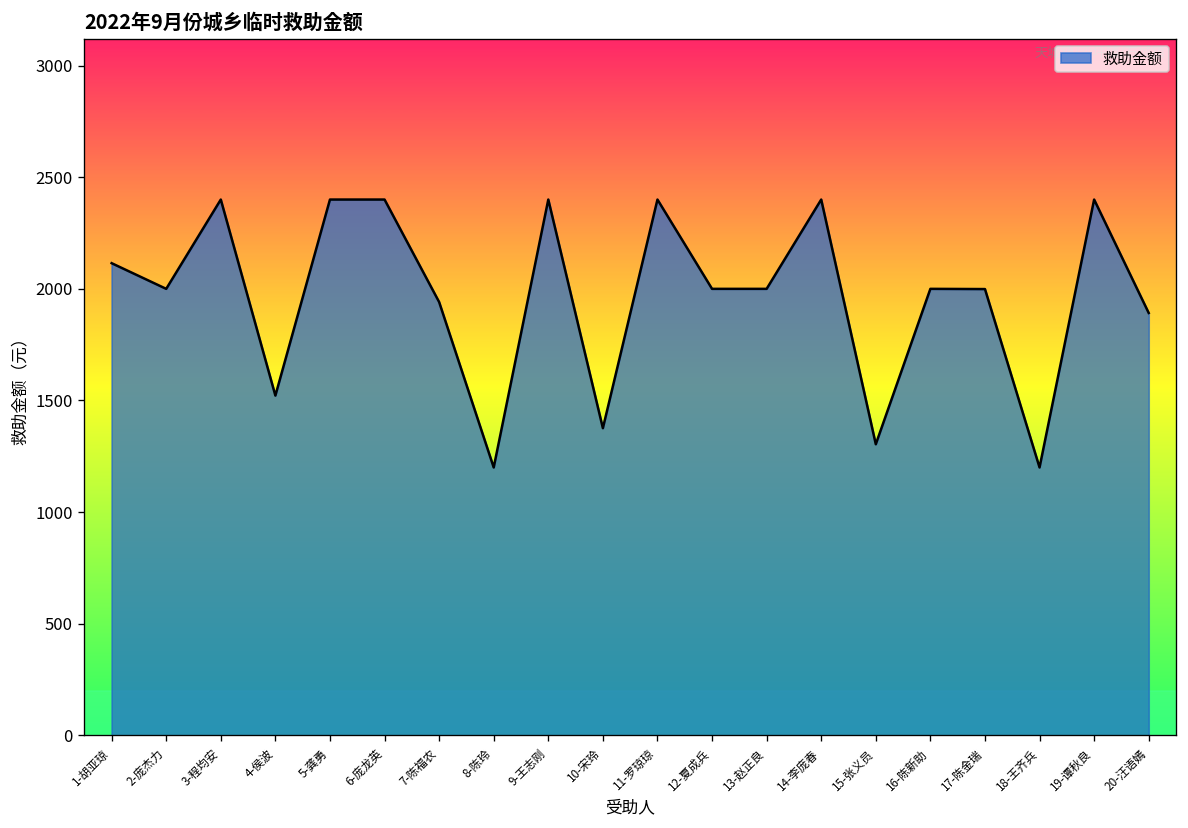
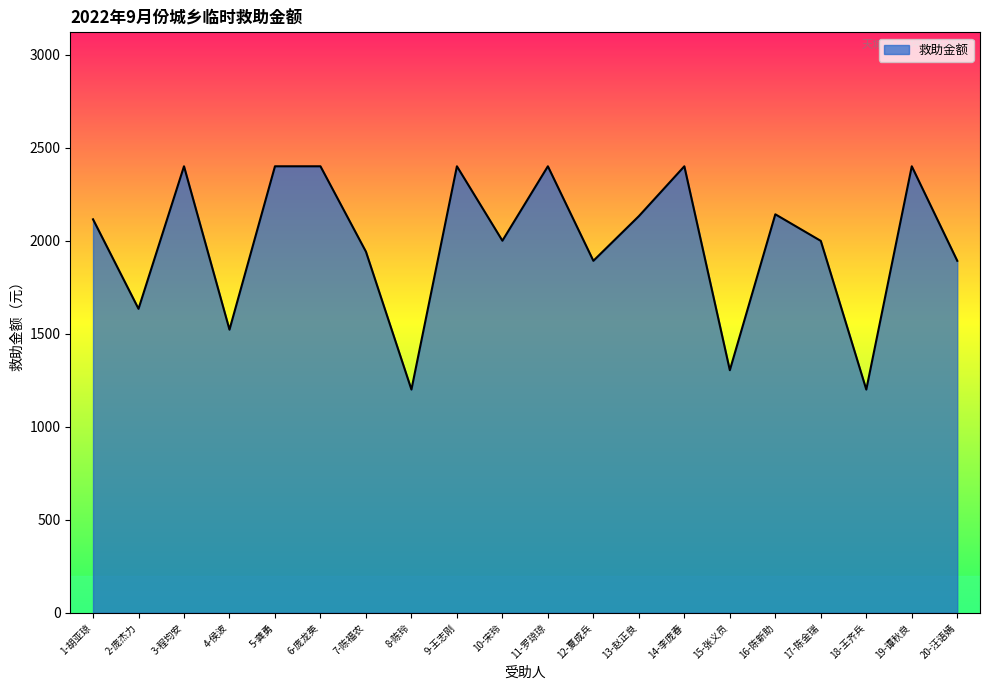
  {
    "1-胡亚琼": 2120,
-   "2-庞杰力": 2000,
+   "2-庞杰力": 1630,
    "3-程均安": 2400,
    "4-侯波": 1520,
    "5-龚勇": 2400,
    "6-庞龙英": 2400,
    "7-陈福农": 1940,
    "8-陈玲": 1200,
    "9-王志刚": 2400,
-   "10-宋玲": 1380,
+   "10-宋玲": 2000,
    "11-罗琼琼": 2400,
-   "12-夏成兵": 2000,
-   "13-赵正良": 2000,
+   "12-夏成兵": 1890,
+   "13-赵正良": 2130,
    "14-李庞春": 2400,
    "15-张义员": 1300,
-   "16-陈新助": 2000,
+   "16-陈新助": 2140,
    "17-陈金瑞": 2000,
    "18-王齐兵": 1200,
    "19-谭秋良": 2400,
    "20-汪语嫣": 1890
  }
